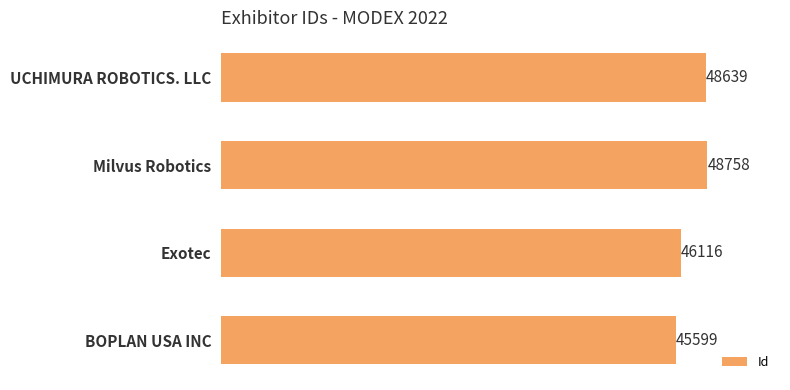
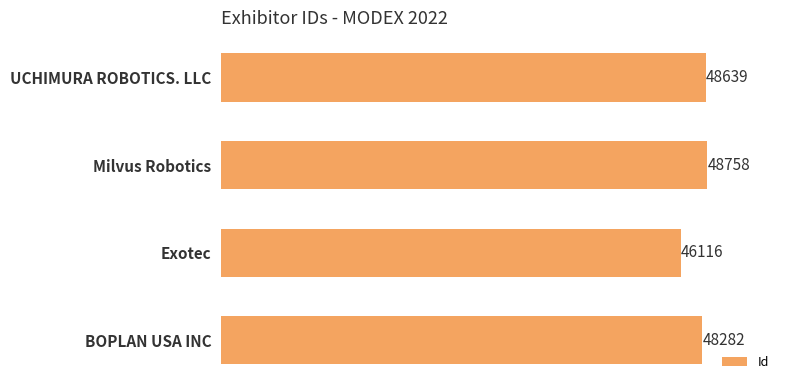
  {
    "UCHIMURA ROBOTICS. LLC": 48639,
    "Milvus Robotics": 48758,
    "Exotec": 46116,
-   "BOPLAN USA INC": 45599
+   "BOPLAN USA INC": 48282
  }
